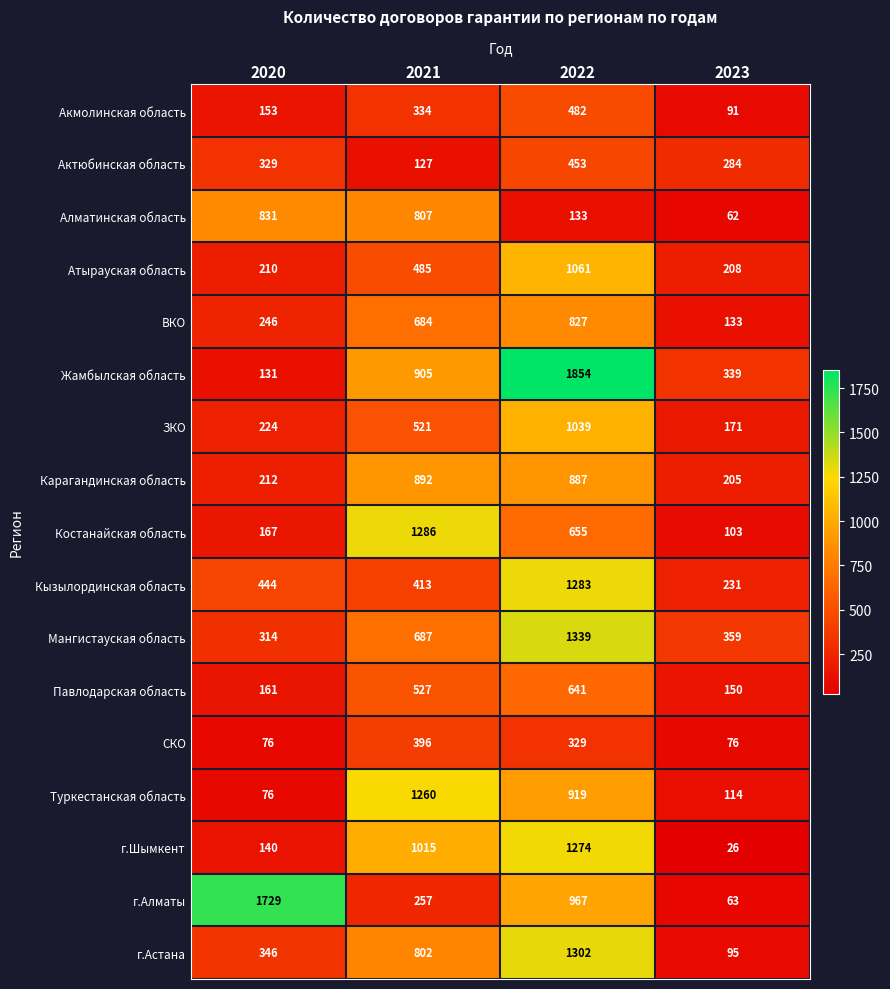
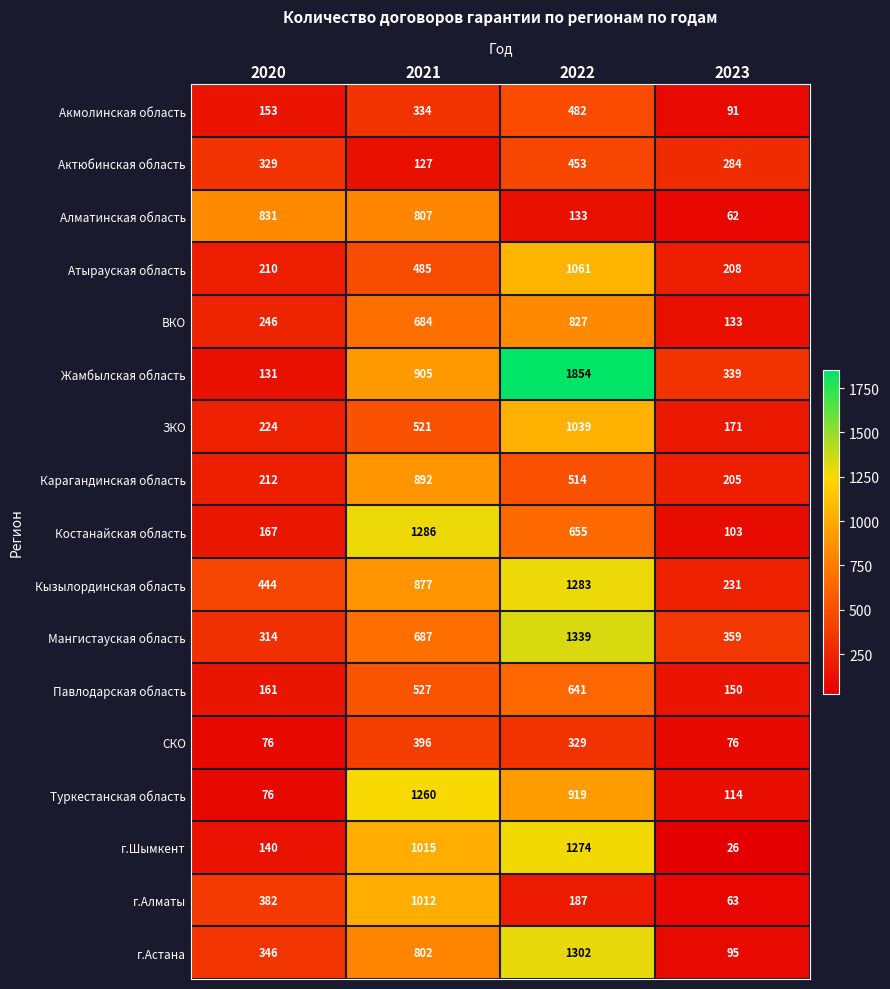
  {
    "Акмолинская область": {
      "2020": 153,
      "2021": 334,
      "2022": 482,
      "2023": 91
    },
    "Актюбинская область": {
      "2020": 329,
      "2021": 127,
      "2022": 453,
      "2023": 284
    },
    "Алматинская область": {
      "2020": 831,
      "2021": 807,
      "2022": 133,
      "2023": 62
    },
    "Атырауская область": {
      "2020": 210,
      "2021": 485,
      "2022": 1061,
      "2023": 208
    },
    "ВКО": {
      "2020": 246,
      "2021": 684,
      "2022": 827,
      "2023": 133
    },
    "Жамбылская область": {
      "2020": 131,
      "2021": 905,
      "2022": 1854,
      "2023": 339
    },
    "ЗКО": {
      "2020": 224,
      "2021": 521,
      "2022": 1039,
      "2023": 171
    },
    "Карагандинская область": {
      "2020": 212,
      "2021": 892,
-     "2022": 887,
+     "2022": 514,
      "2023": 205
    },
    "Костанайская область": {
      "2020": 167,
      "2021": 1286,
      "2022": 655,
      "2023": 103
    },
    "Кызылординская область": {
      "2020": 444,
-     "2021": 413,
+     "2021": 877,
      "2022": 1283,
      "2023": 231
    },
    "Мангистауская область": {
      "2020": 314,
      "2021": 687,
      "2022": 1339,
      "2023": 359
    },
    "Павлодарская область": {
      "2020": 161,
      "2021": 527,
      "2022": 641,
      "2023": 150
    },
    "СКО": {
      "2020": 76,
      "2021": 396,
      "2022": 329,
      "2023": 76
    },
    "Туркестанская область": {
      "2020": 76,
      "2021": 1260,
      "2022": 919,
      "2023": 114
    },
    "г.Шымкент": {
      "2020": 140,
      "2021": 1015,
      "2022": 1274,
      "2023": 26
    },
    "г.Алматы": {
-     "2020": 1729,
-     "2021": 257,
-     "2022": 967,
+     "2020": 382,
+     "2021": 1012,
+     "2022": 187,
      "2023": 63
    },
    "г.Астана": {
      "2020": 346,
      "2021": 802,
      "2022": 1302,
      "2023": 95
    }
  }
